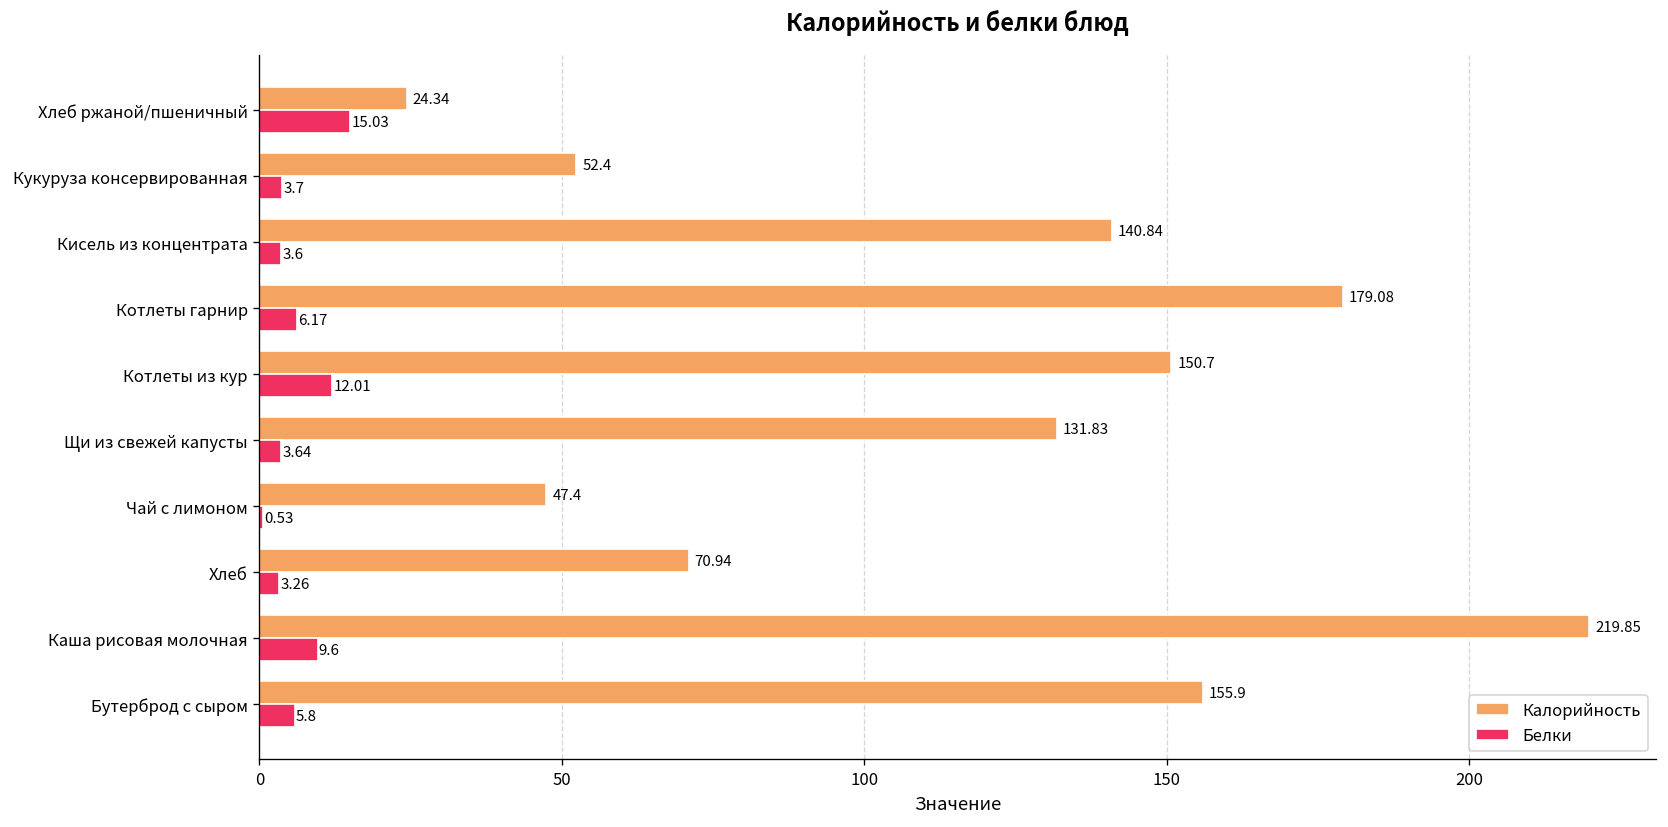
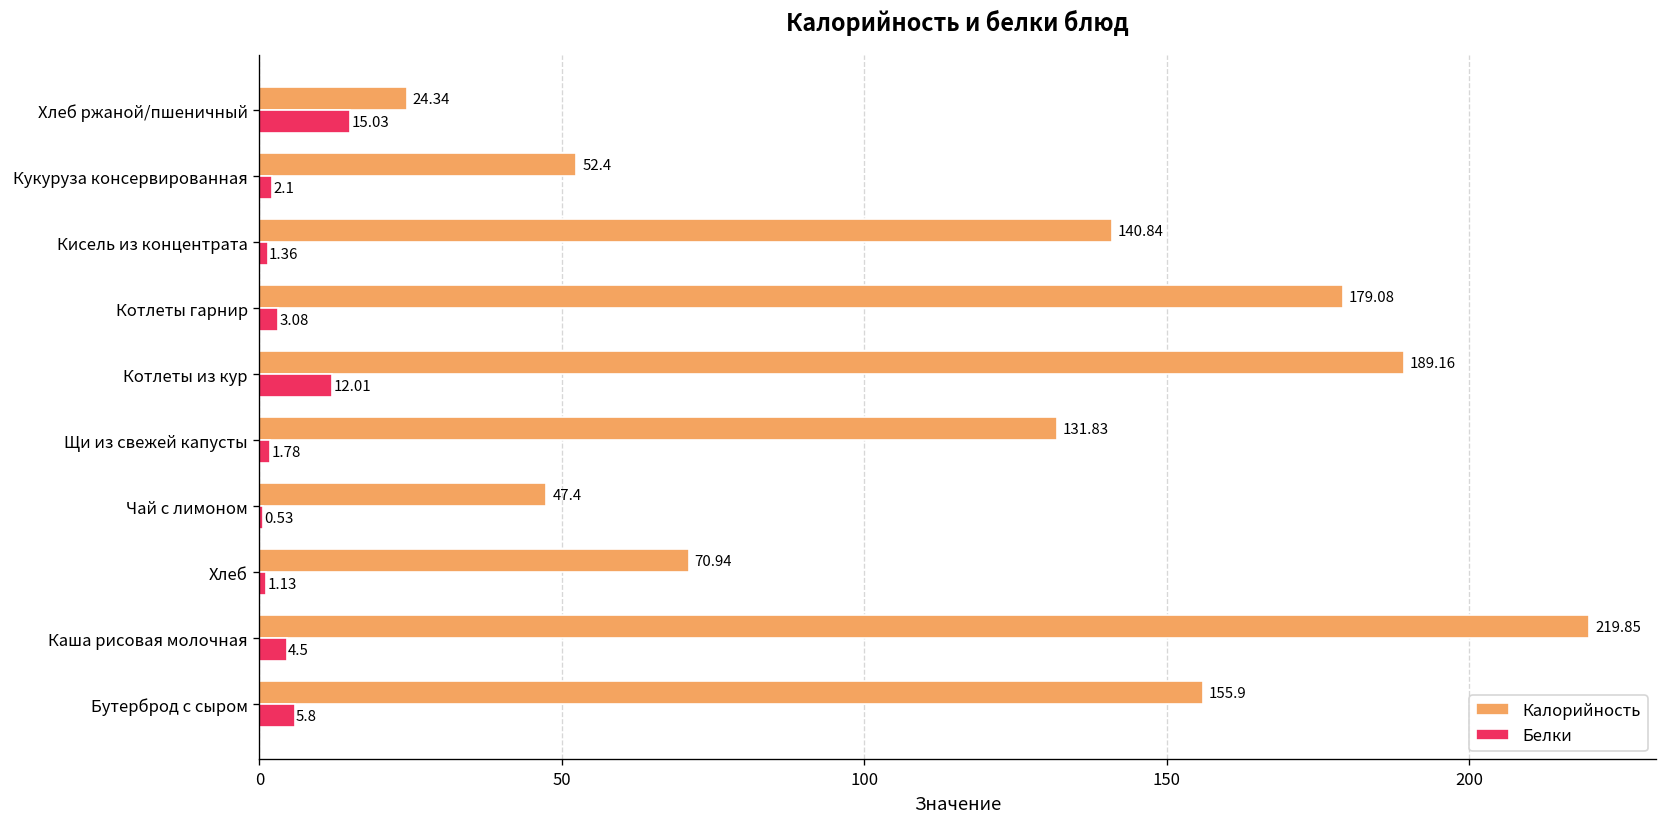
  {
    "Калорийность": {
      "Хлеб ржаной/пшеничный": 24.34,
      "Кукуруза консервированная": 52.4,
      "Кисель из концентрата": 140.84,
      "Котлеты гарнир": 179.08,
-     "Котлеты из кур": 150.7,
+     "Котлеты из кур": 189.16,
      "Щи из свежей капусты": 131.83,
      "Чай с лимоном": 47.4,
      "Хлеб": 70.94,
      "Каша рисовая молочная": 219.85,
      "Бутерброд с сыром": 155.9
    },
    "Белки": {
      "Хлеб ржаной/пшеничный": 15.03,
-     "Кукуруза консервированная": 3.7,
-     "Кисель из концентрата": 3.6,
-     "Котлеты гарнир": 6.17,
+     "Кукуруза консервированная": 2.1,
+     "Кисель из концентрата": 1.36,
+     "Котлеты гарнир": 3.08,
      "Котлеты из кур": 12.01,
-     "Щи из свежей капусты": 3.64,
+     "Щи из свежей капусты": 1.78,
      "Чай с лимоном": 0.53,
-     "Хлеб": 3.26,
-     "Каша рисовая молочная": 9.6,
+     "Хлеб": 1.13,
+     "Каша рисовая молочная": 4.5,
      "Бутерброд с сыром": 5.8
    }
  }
